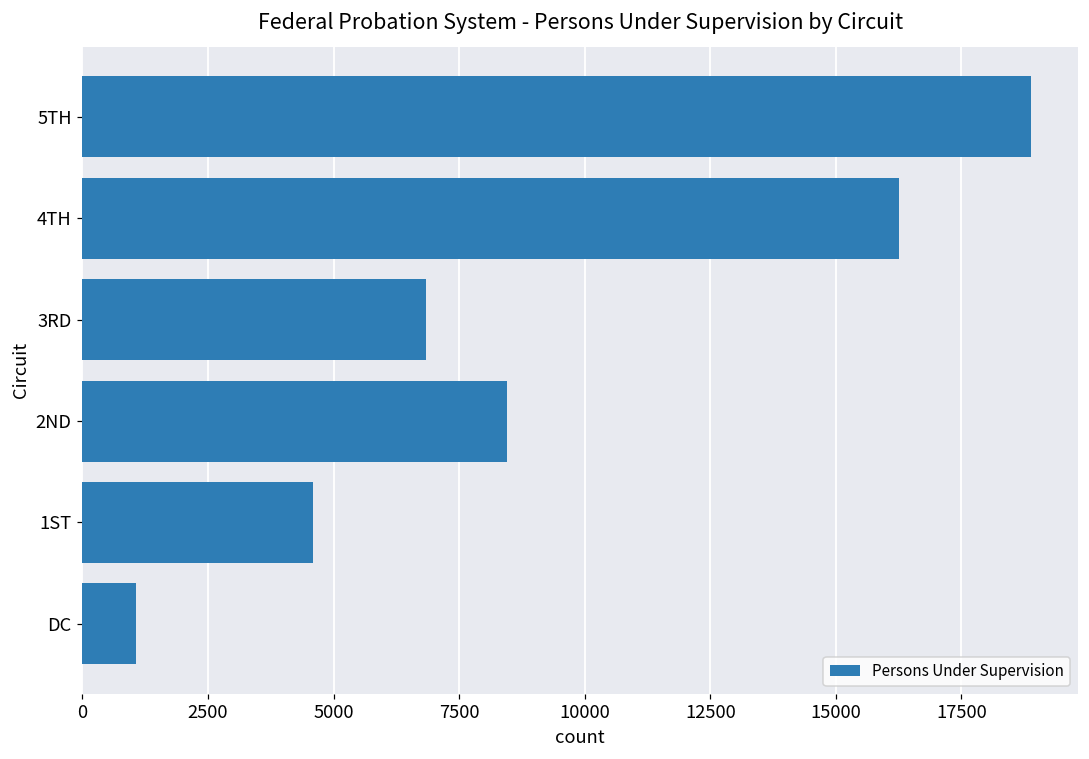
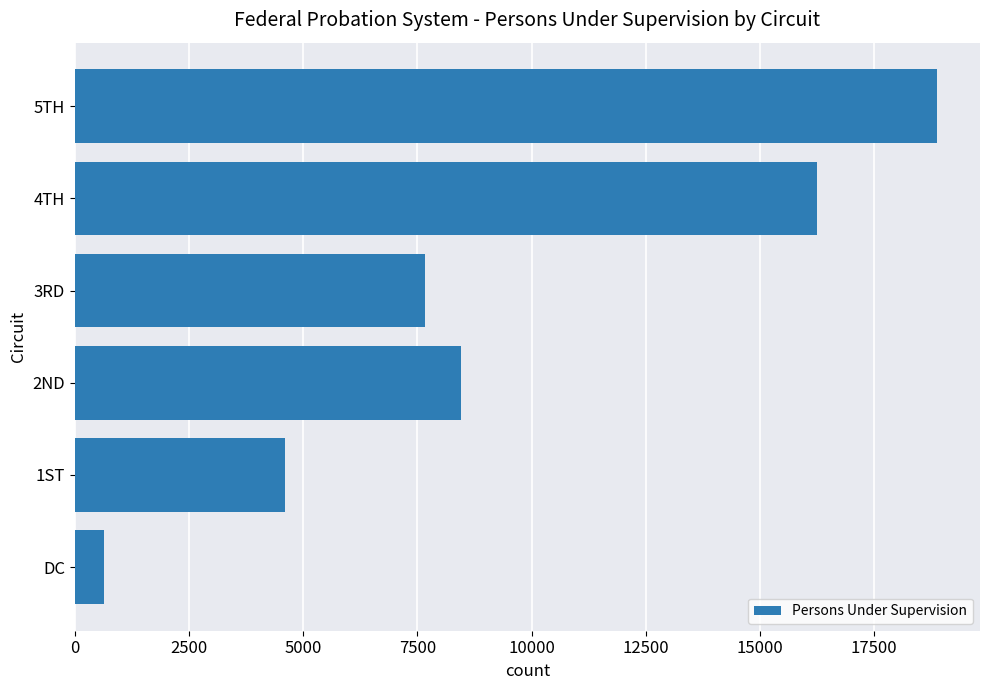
  {
    "5TH": 18900,
    "4TH": 16300,
-   "3RD": 6800,
+   "3RD": 7700,
    "2ND": 8400,
    "1ST": 4600,
-   "DC": 1100
+   "DC": 600
  }
